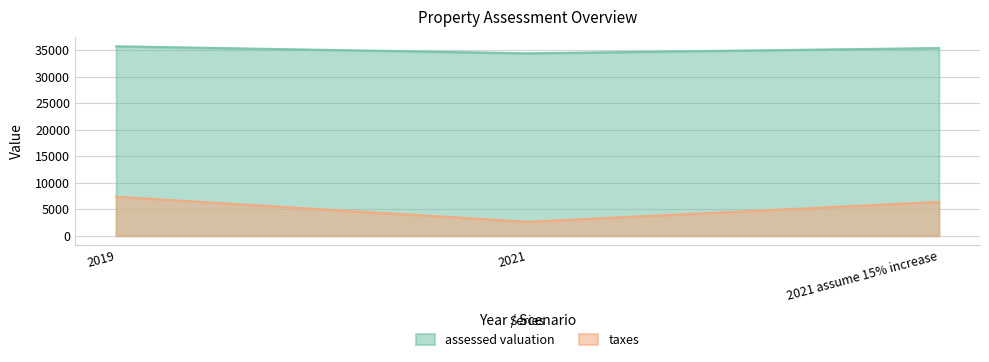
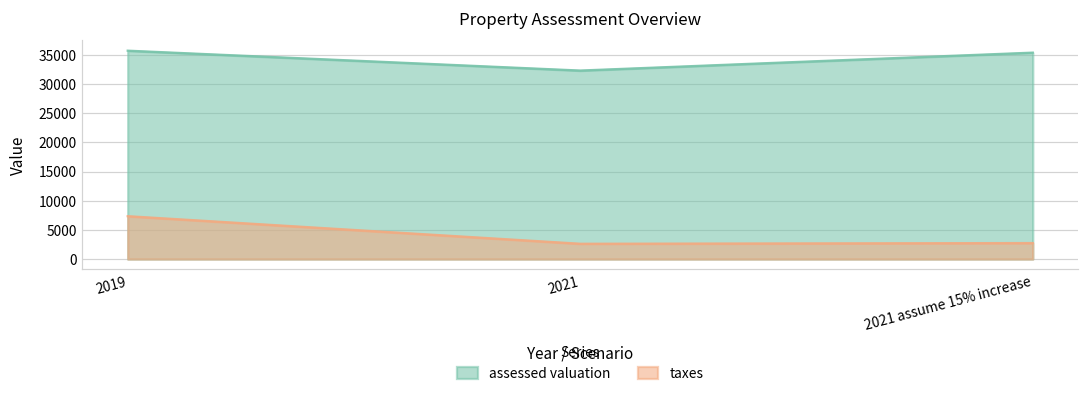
  {
    "assessed valuation": {
      "2019": 36000,
-     "2021": 34000,
+     "2021": 32000,
      "2021 assume 15% increase": 35000
    },
    "taxes": {
      "2019": 7000,
      "2021": 3000,
-     "2021 assume 15% increase": 6000
+     "2021 assume 15% increase": 3000
    }
  }
